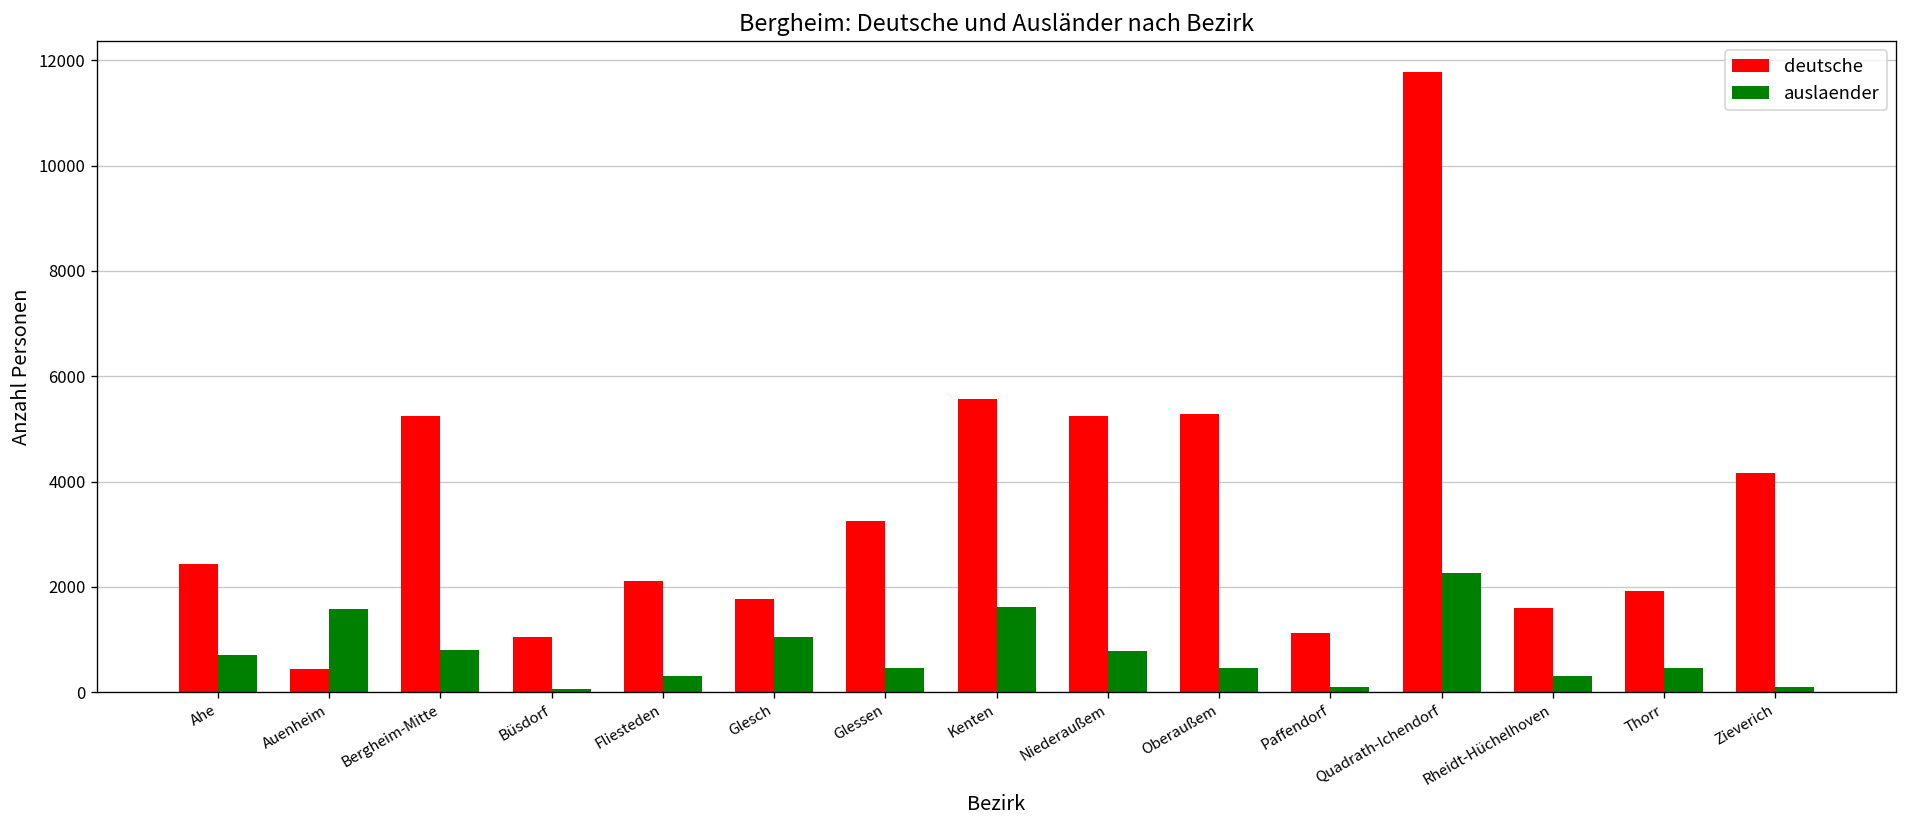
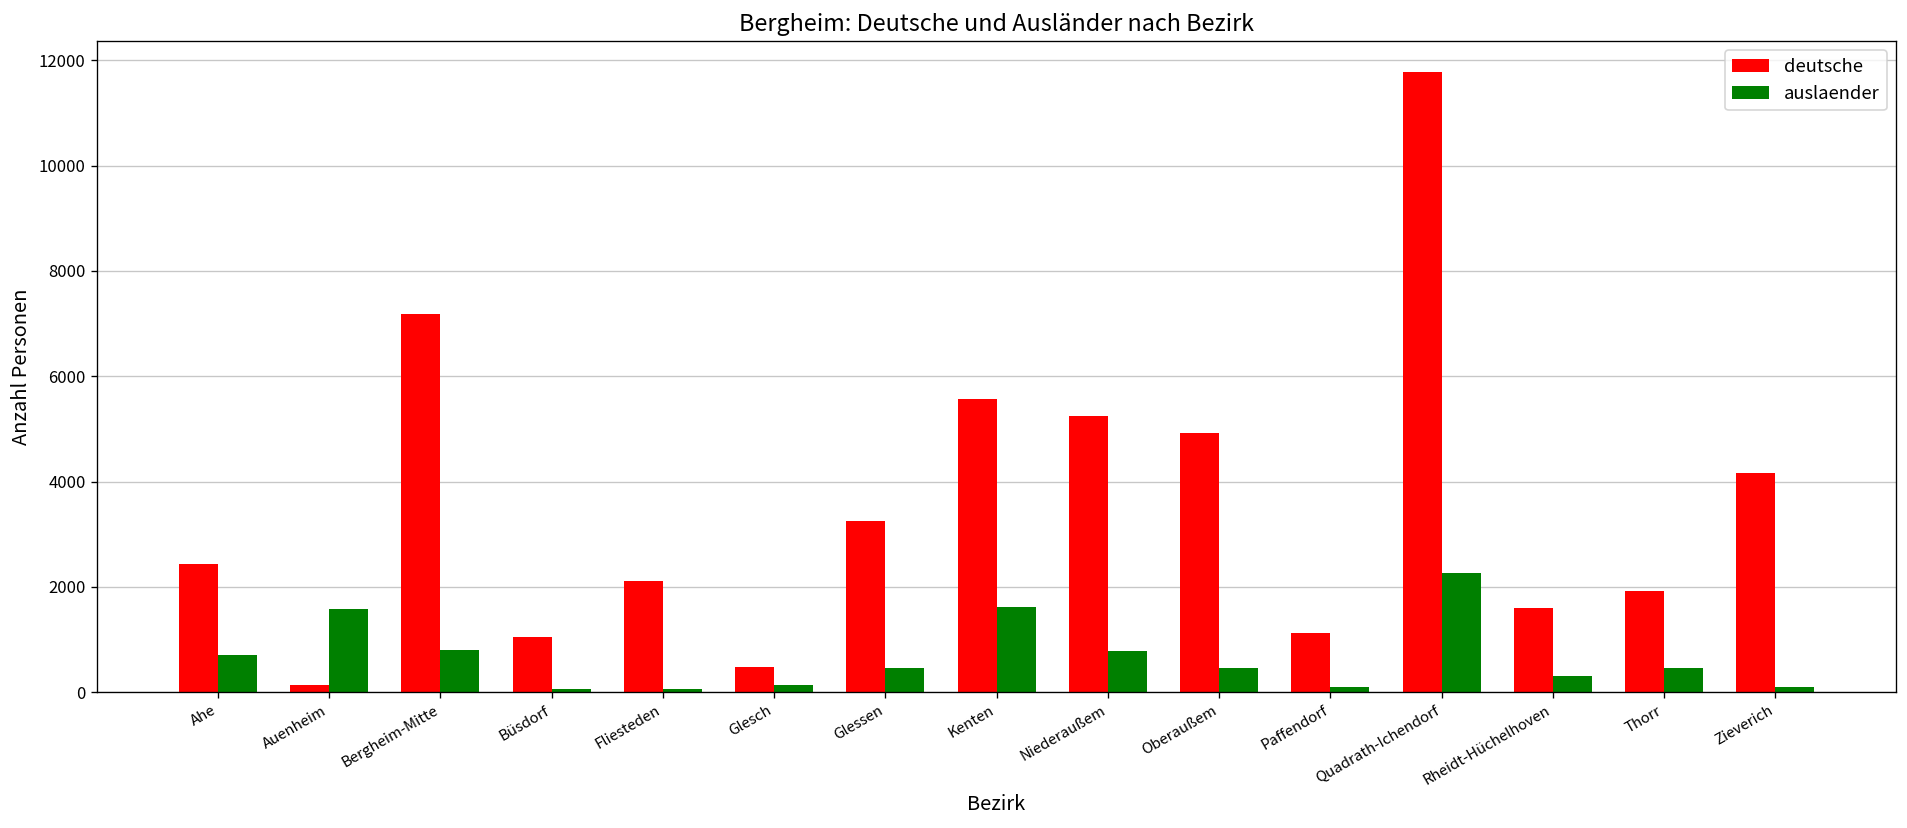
  {
    "deutsche": {
      "Ahe": 2400,
-     "Auenheim": 400,
-     "Bergheim-Mitte": 5200,
+     "Auenheim": 100,
+     "Bergheim-Mitte": 7200,
      "Büsdorf": 1100,
      "Fliesteden": 2100,
-     "Glesch": 1800,
+     "Glesch": 500,
      "Glessen": 3300,
      "Kenten": 5600,
      "Niederaußem": 5200,
-     "Oberaußem": 5300,
+     "Oberaußem": 4900,
      "Paffendorf": 1100,
      "Quadrath-Ichendorf": 11800,
      "Rheidt-Hüchelhoven": 1600,
      "Thorr": 1900,
      "Zieverich": 4200
    },
    "auslaender": {
      "Ahe": 700,
      "Auenheim": 1600,
      "Bergheim-Mitte": 800,
-     "Fliesteden": 300,
-     "Glesch": 1000,
+     "Fliesteden": 100,
+     "Glesch": 100,
      "Glessen": 500,
      "Kenten": 1600,
      "Niederaußem": 800,
      "Oberaußem": 500,
      "Paffendorf": 100,
      "Quadrath-Ichendorf": 2300,
      "Rheidt-Hüchelhoven": 300,
      "Thorr": 400,
      "Zieverich": 100
    }
  }
